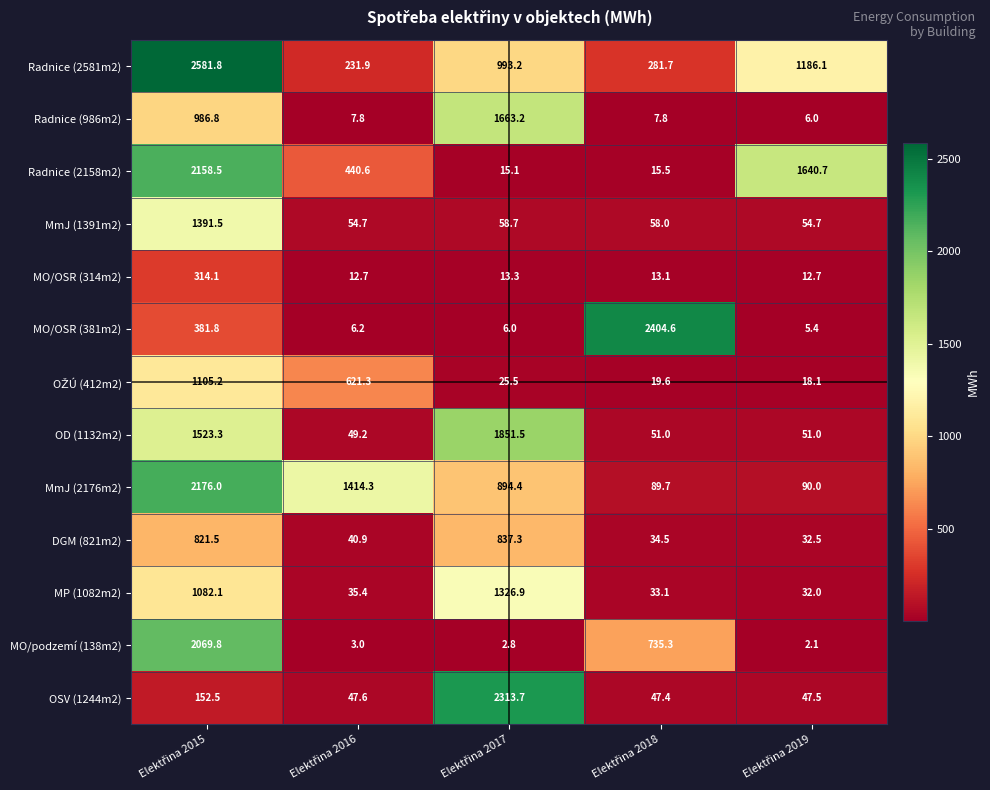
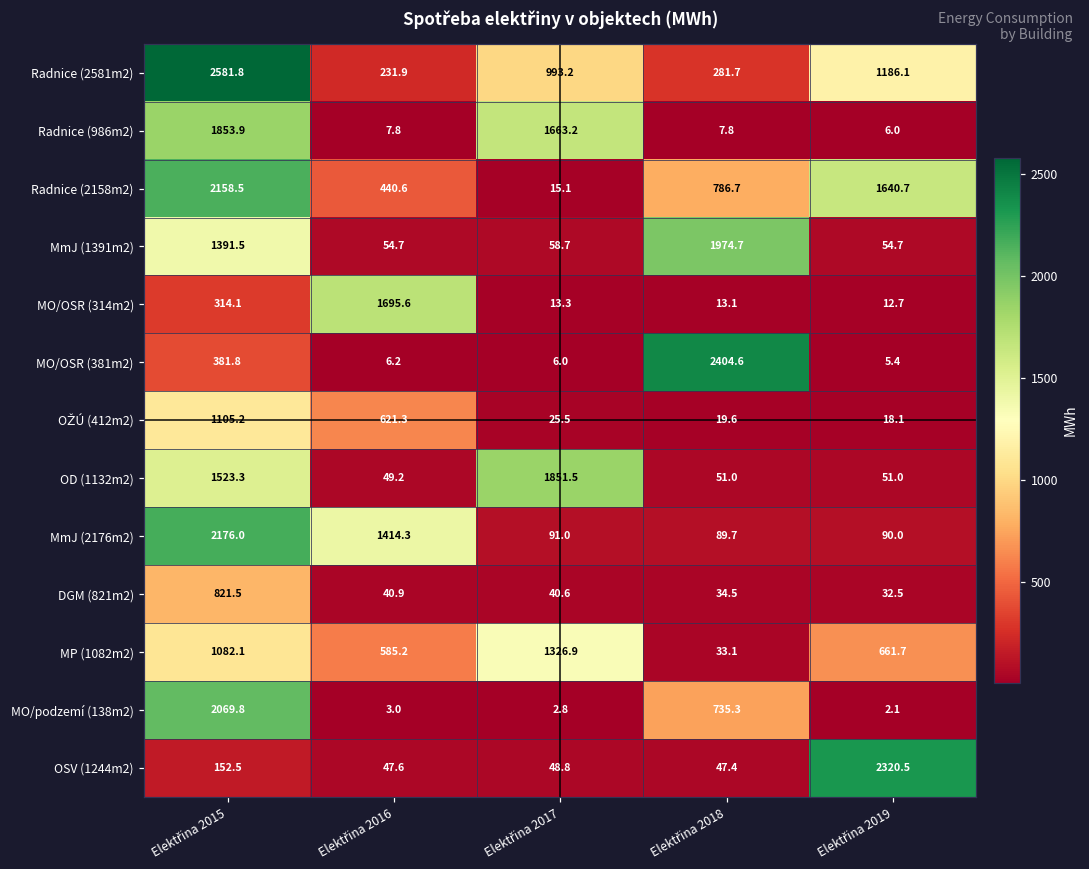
  {
    "Radnice (2581m2)": {
      "Elektřina 2015": 2581.8,
      "Elektřina 2016": 231.9,
      "Elektřina 2017": 993.2,
      "Elektřina 2018": 281.7,
      "Elektřina 2019": 1186.1
    },
    "Radnice (986m2)": {
-     "Elektřina 2015": 986.8,
+     "Elektřina 2015": 1853.9,
      "Elektřina 2016": 7.8,
      "Elektřina 2017": 1663.2,
      "Elektřina 2018": 7.8,
      "Elektřina 2019": 6.0
    },
    "Radnice (2158m2)": {
      "Elektřina 2015": 2158.5,
      "Elektřina 2016": 440.6,
      "Elektřina 2017": 15.1,
-     "Elektřina 2018": 15.5,
+     "Elektřina 2018": 786.7,
      "Elektřina 2019": 1640.7
    },
    "MmJ (1391m2)": {
      "Elektřina 2015": 1391.5,
      "Elektřina 2016": 54.7,
      "Elektřina 2017": 58.7,
-     "Elektřina 2018": 58.0,
+     "Elektřina 2018": 1974.7,
      "Elektřina 2019": 54.7
    },
    "MO/OSR (314m2)": {
      "Elektřina 2015": 314.1,
-     "Elektřina 2016": 12.7,
+     "Elektřina 2016": 1695.6,
      "Elektřina 2017": 13.3,
      "Elektřina 2018": 13.1,
      "Elektřina 2019": 12.7
    },
    "MO/OSR (381m2)": {
      "Elektřina 2015": 381.8,
      "Elektřina 2016": 6.2,
      "Elektřina 2017": 6.0,
      "Elektřina 2018": 2404.6,
      "Elektřina 2019": 5.4
    },
    "OŽÚ (412m2)": {
      "Elektřina 2015": 1105.2,
      "Elektřina 2016": 621.3,
      "Elektřina 2017": 25.5,
      "Elektřina 2018": 19.6,
      "Elektřina 2019": 18.1
    },
    "OD (1132m2)": {
      "Elektřina 2015": 1523.3,
      "Elektřina 2016": 49.2,
      "Elektřina 2017": 1851.5,
      "Elektřina 2018": 51.0,
      "Elektřina 2019": 51.0
    },
    "MmJ (2176m2)": {
      "Elektřina 2015": 2176.0,
      "Elektřina 2016": 1414.3,
-     "Elektřina 2017": 894.4,
+     "Elektřina 2017": 91.0,
      "Elektřina 2018": 89.7,
      "Elektřina 2019": 90.0
    },
    "DGM (821m2)": {
      "Elektřina 2015": 821.5,
      "Elektřina 2016": 40.9,
-     "Elektřina 2017": 837.3,
+     "Elektřina 2017": 40.6,
      "Elektřina 2018": 34.5,
      "Elektřina 2019": 32.5
    },
    "MP (1082m2)": {
      "Elektřina 2015": 1082.1,
-     "Elektřina 2016": 35.4,
+     "Elektřina 2016": 585.2,
      "Elektřina 2017": 1326.9,
      "Elektřina 2018": 33.1,
-     "Elektřina 2019": 32.0
+     "Elektřina 2019": 661.7
    },
    "MO/podzemí (138m2)": {
      "Elektřina 2015": 2069.8,
      "Elektřina 2016": 3.0,
      "Elektřina 2017": 2.8,
      "Elektřina 2018": 735.3,
      "Elektřina 2019": 2.1
    },
    "OSV (1244m2)": {
      "Elektřina 2015": 152.5,
      "Elektřina 2016": 47.6,
-     "Elektřina 2017": 2313.7,
+     "Elektřina 2017": 48.8,
      "Elektřina 2018": 47.4,
-     "Elektřina 2019": 47.5
+     "Elektřina 2019": 2320.5
    }
  }
